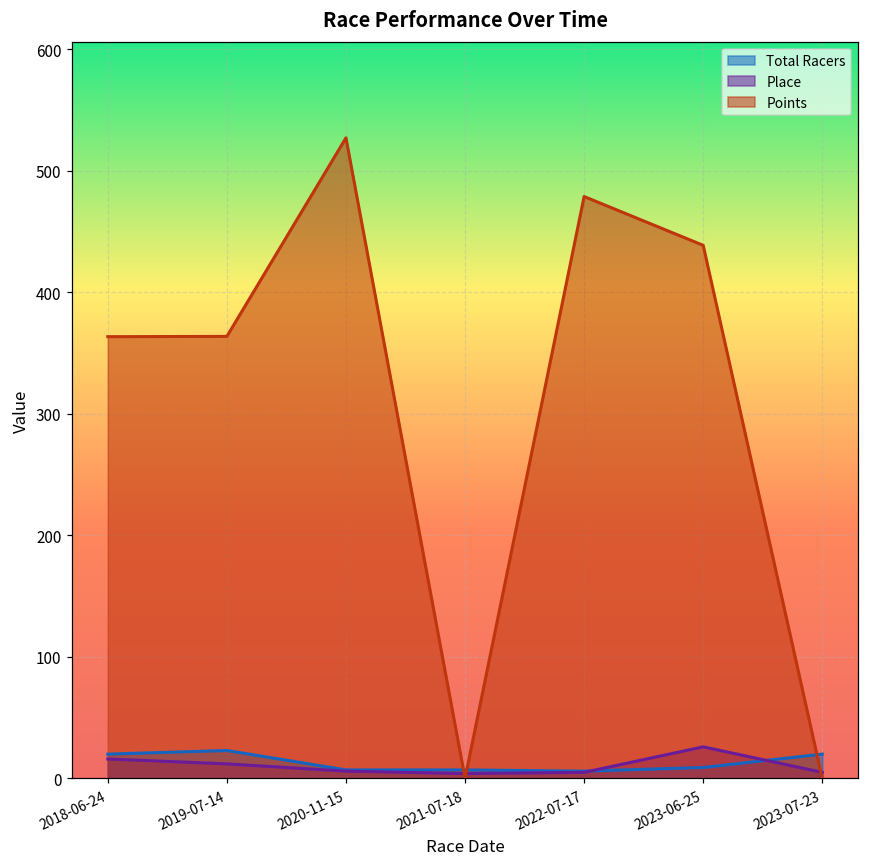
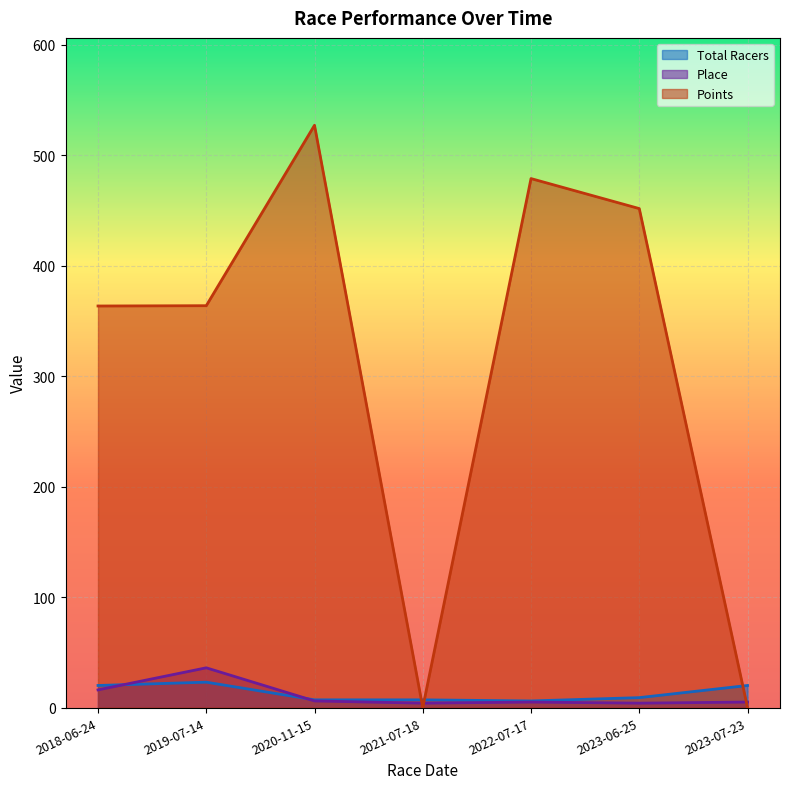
  {
    "Total Racers": {
      "2018-06-24": 20,
      "2019-07-14": 23,
      "2021-07-18": 7,
      "2023-06-25": 9,
      "2023-07-23": 20
    },
    "Place": {
      "2018-06-24": 16,
-     "2019-07-14": 12,
+     "2019-07-14": 36,
      "2021-07-18": 4,
-     "2023-06-25": 26,
+     "2023-06-25": 4,
      "2023-07-23": 5
    },
    "Points": {
      "2018-06-24": 364,
      "2019-07-14": 364,
      "2020-11-15": 527,
      "2021-07-18": 0,
      "2022-07-17": 479,
-     "2023-06-25": 439,
+     "2023-06-25": 452,
      "2023-07-23": 0
    }
  }
